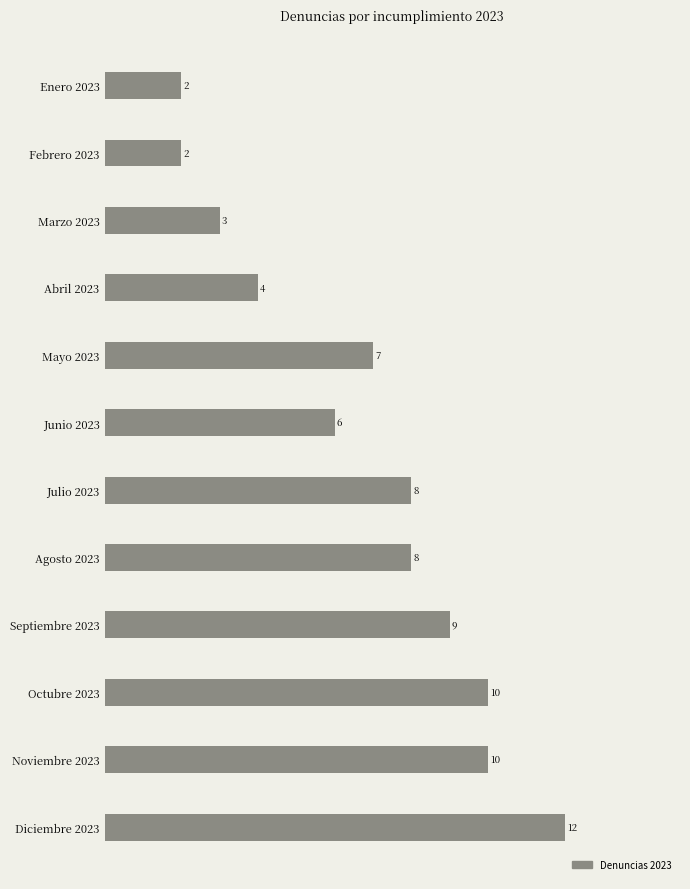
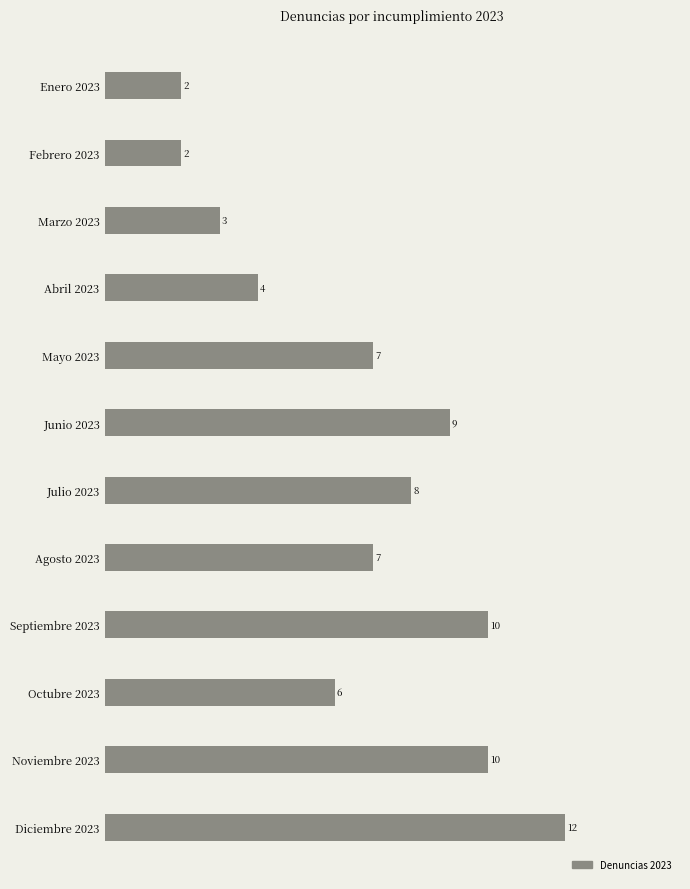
  {
    "Enero 2023": 2,
    "Febrero 2023": 2,
    "Marzo 2023": 3,
    "Abril 2023": 4,
    "Mayo 2023": 7,
-   "Junio 2023": 6,
+   "Junio 2023": 9,
    "Julio 2023": 8,
-   "Agosto 2023": 8,
-   "Septiembre 2023": 9,
-   "Octubre 2023": 10,
+   "Agosto 2023": 7,
+   "Septiembre 2023": 10,
+   "Octubre 2023": 6,
    "Noviembre 2023": 10,
    "Diciembre 2023": 12
  }
